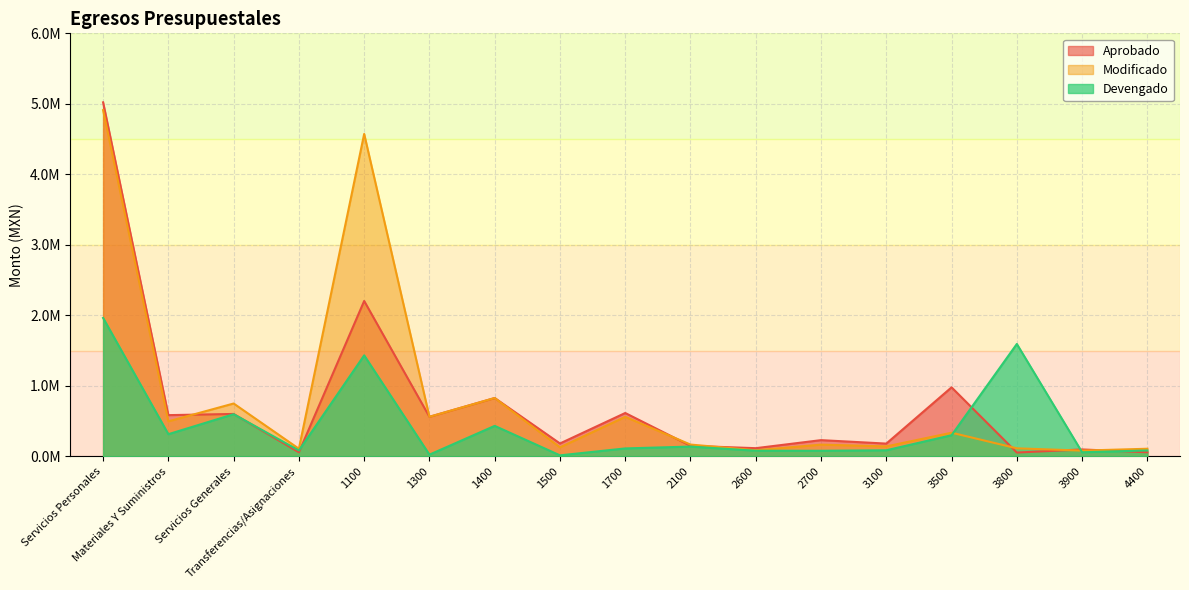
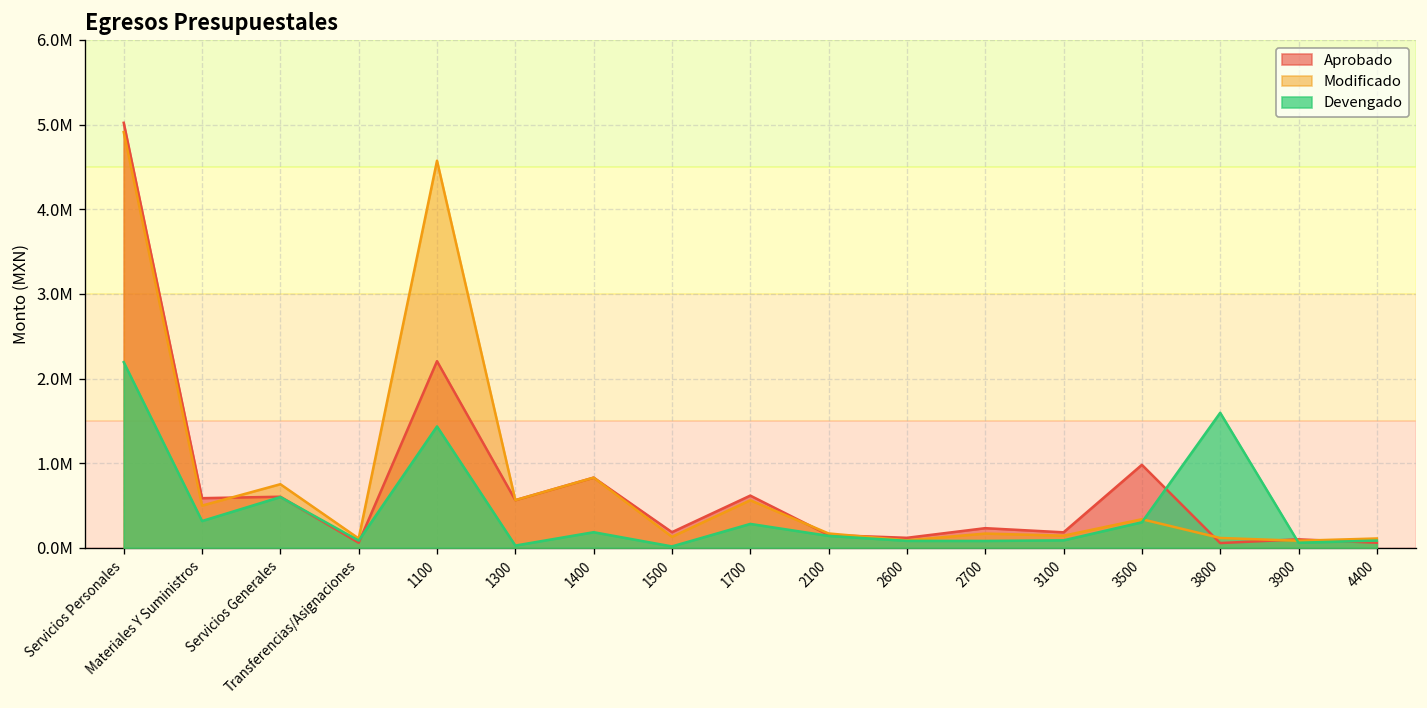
  {
    "Aprobado": {
      "Servicios Personales": 5000000,
      "Materiales Y Suministros": 600000,
      "1100": 2200000,
      "1500": 200000,
      "1700": 600000,
      "2700": 200000,
      "3100": 200000,
      "3500": 1000000,
      "3800": 100000
    },
    "Modificado": {
      "Servicios Personales": 4900000,
      "Materiales Y Suministros": 500000,
      "Servicios Generales": 800000,
      "1100": 4600000,
      "1500": 100000,
      "1700": 600000,
      "2700": 200000,
      "3100": 100000,
      "3800": 100000
    },
    "Devengado": {
-     "Servicios Personales": 2000000,
+     "Servicios Personales": 2200000,
      "Materiales Y Suministros": 300000,
      "1100": 1400000,
      "1300": 0,
-     "1400": 400000,
+     "1400": 200000,
      "1500": 0,
-     "1700": 100000,
+     "1700": 300000,
      "2700": 100000,
      "3100": 100000,
      "3800": 1600000
    }
  }
